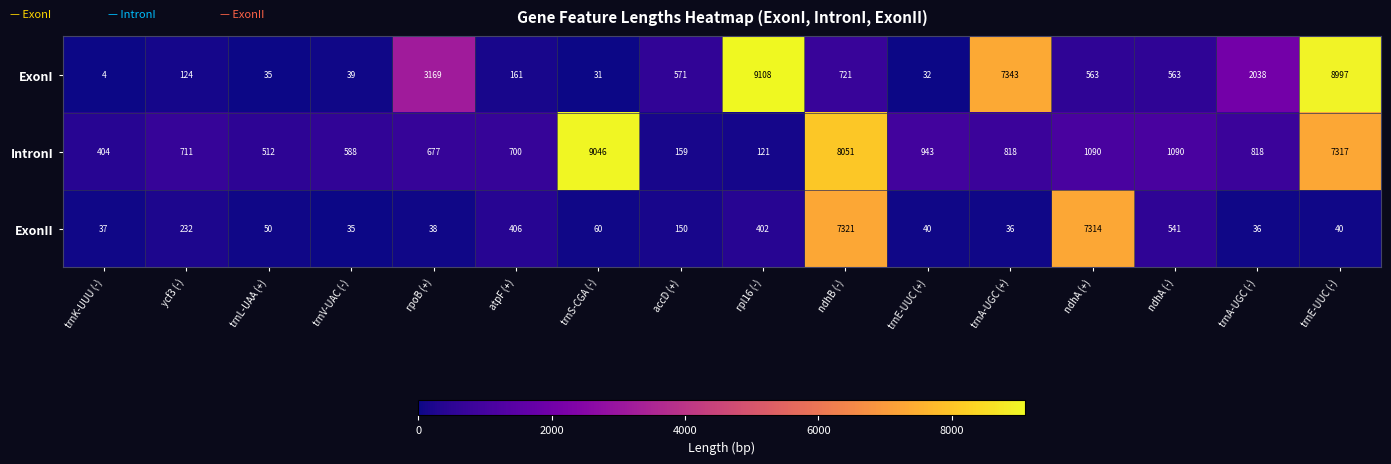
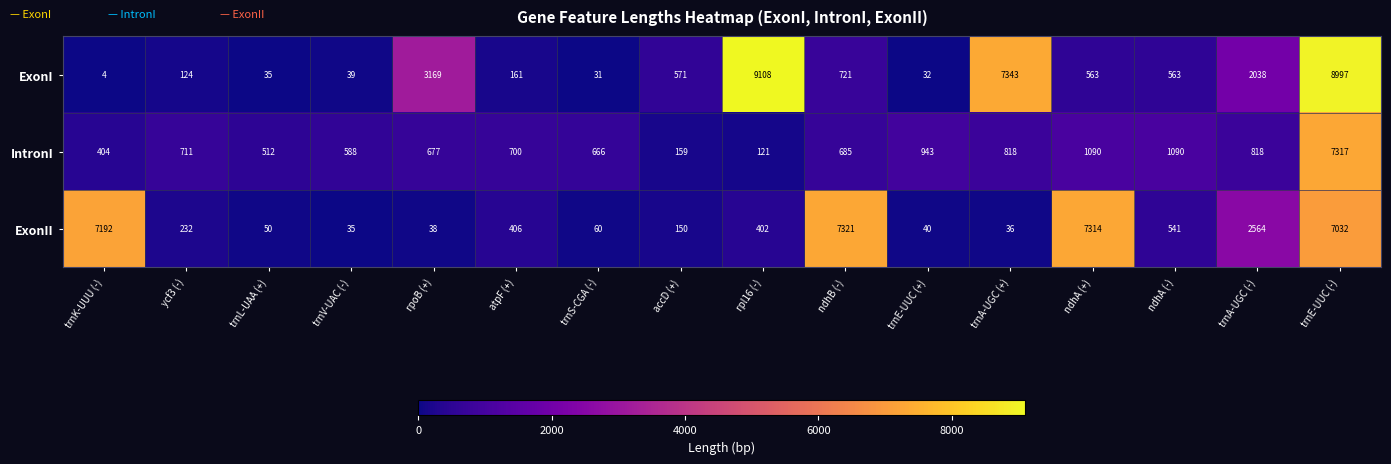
  {
    "ExonI": {
      "trnK-UUU (-)": 4,
      "ycf3 (-)": 124,
      "trnL-UAA (+)": 35,
      "trnV-UAC (-)": 39,
      "rpoB (+)": 3169,
      "atpF (+)": 161,
      "trnS-CGA (-)": 31,
      "accD (+)": 571,
      "rpl16 (-)": 9108,
      "ndhB (-)": 721,
      "trnE-UUC (+)": 32,
      "trnA-UGC (+)": 7343,
      "ndhA (+)": 563,
      "ndhA (-)": 563,
      "trnA-UGC (-)": 2038,
      "trnE-UUC (-)": 8997
    },
    "IntronI": {
      "trnK-UUU (-)": 404,
      "ycf3 (-)": 711,
      "trnL-UAA (+)": 512,
      "trnV-UAC (-)": 588,
      "rpoB (+)": 677,
      "atpF (+)": 700,
-     "trnS-CGA (-)": 9046,
+     "trnS-CGA (-)": 666,
      "accD (+)": 159,
      "rpl16 (-)": 121,
-     "ndhB (-)": 8051,
+     "ndhB (-)": 685,
      "trnE-UUC (+)": 943,
      "trnA-UGC (+)": 818,
      "ndhA (+)": 1090,
      "ndhA (-)": 1090,
      "trnA-UGC (-)": 818,
      "trnE-UUC (-)": 7317
    },
    "ExonII": {
-     "trnK-UUU (-)": 37,
+     "trnK-UUU (-)": 7192,
      "ycf3 (-)": 232,
      "trnL-UAA (+)": 50,
      "trnV-UAC (-)": 35,
      "rpoB (+)": 38,
      "atpF (+)": 406,
      "trnS-CGA (-)": 60,
      "accD (+)": 150,
      "rpl16 (-)": 402,
      "ndhB (-)": 7321,
      "trnE-UUC (+)": 40,
      "trnA-UGC (+)": 36,
      "ndhA (+)": 7314,
      "ndhA (-)": 541,
-     "trnA-UGC (-)": 36,
-     "trnE-UUC (-)": 40
+     "trnA-UGC (-)": 2564,
+     "trnE-UUC (-)": 7032
    }
  }
